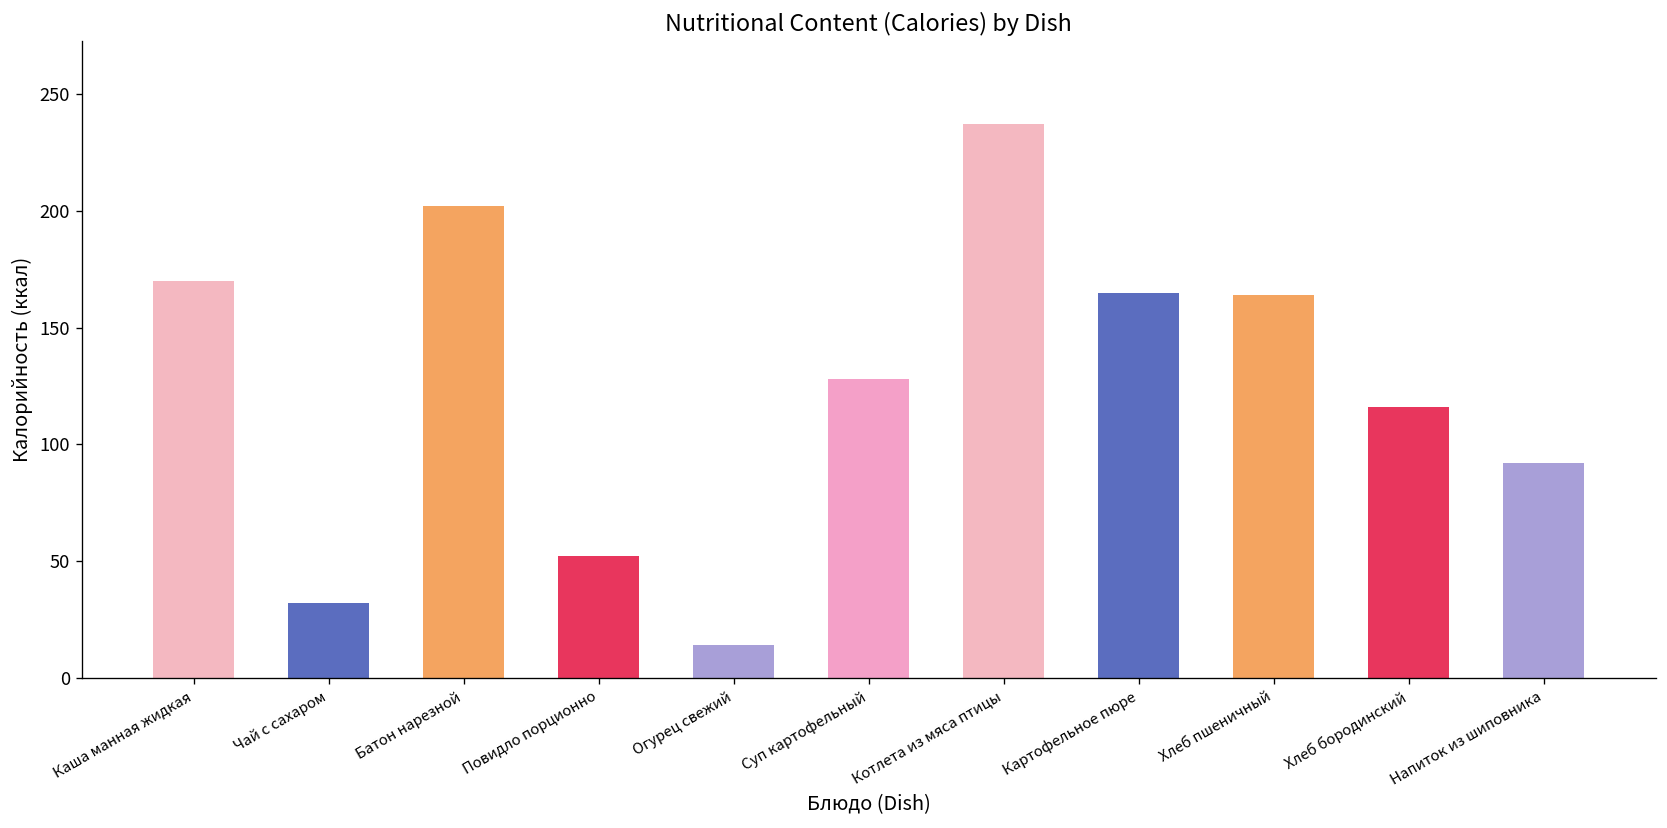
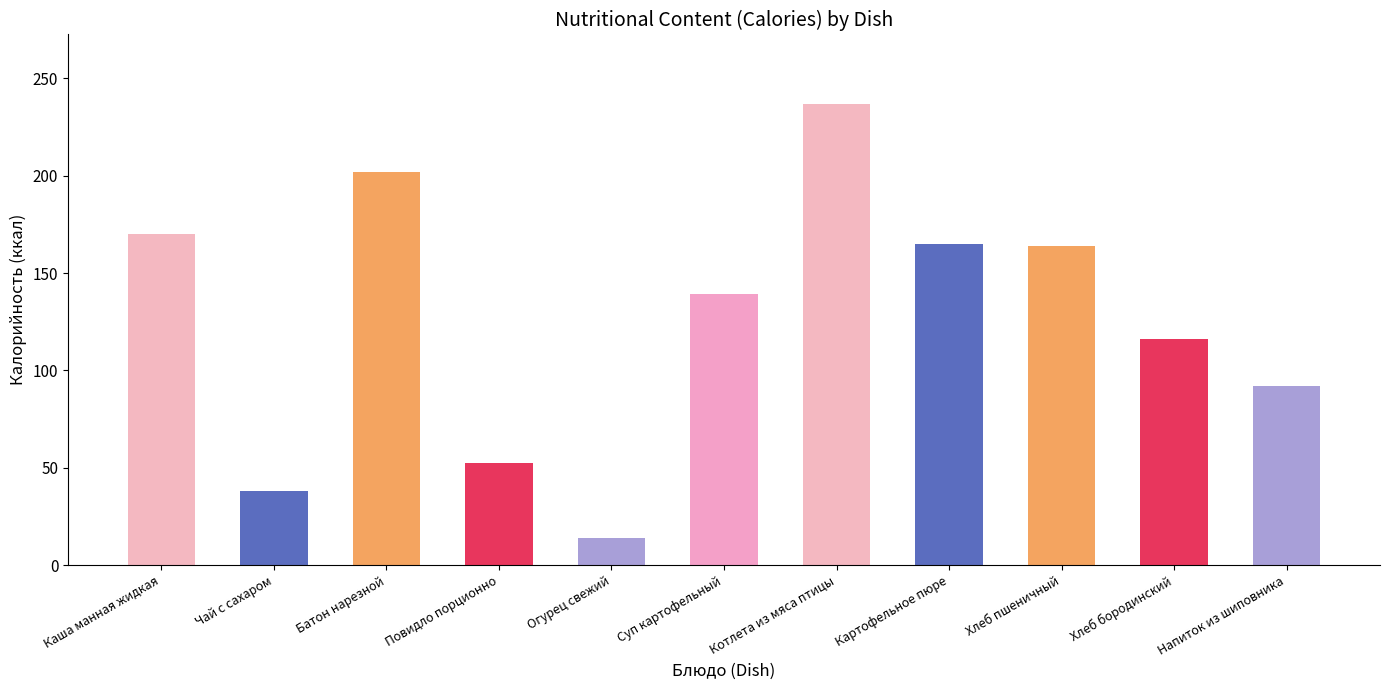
  {
    "Каша манная жидкая": 170,
-   "Чай с сахаром": 32,
+   "Чай с сахаром": 38,
    "Батон нарезной": 202,
    "Повидло порционно": 52,
    "Огурец свежий": 14,
-   "Суп картофельный": 128,
+   "Суп картофельный": 139,
    "Котлета из мяса птицы": 237,
    "Картофельное пюре": 165,
    "Хлеб пшеничный": 164,
    "Хлеб бородинский": 116,
    "Напиток из шиповника": 92
  }
